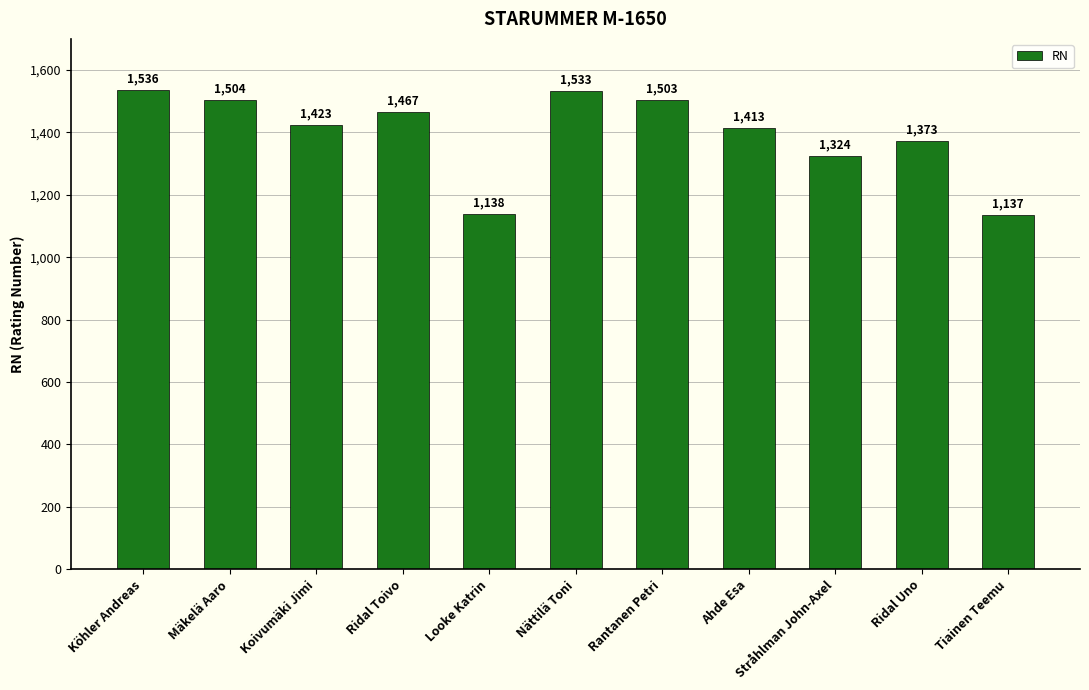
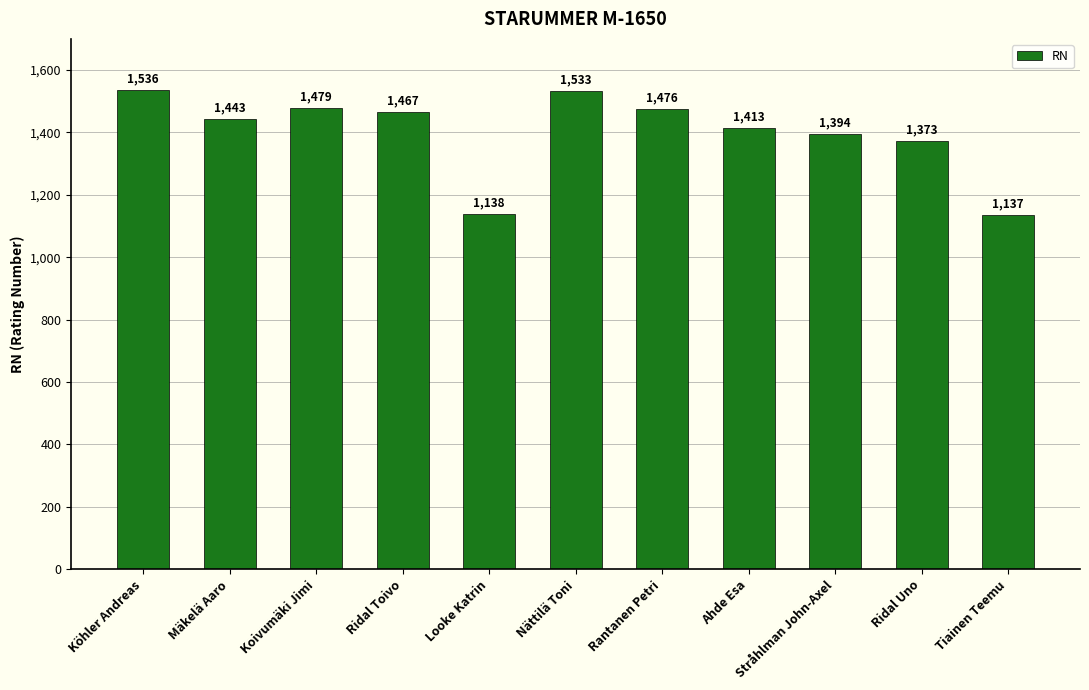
  {
    "Köhler Andreas": "1,536",
-   "Mäkelä Aaro": "1,504",
-   "Koivumäki Jimi": "1,423",
+   "Mäkelä Aaro": "1,443",
+   "Koivumäki Jimi": "1,479",
    "Ridal Toivo": "1,467",
    "Looke Katrin": "1,138",
    "Nättilä Toni": "1,533",
-   "Rantanen Petri": "1,503",
+   "Rantanen Petri": "1,476",
    "Ahde Esa": "1,413",
-   "Stråhlman John-Axel": "1,324",
+   "Stråhlman John-Axel": "1,394",
    "Ridal Uno": "1,373",
    "Tiainen Teemu": "1,137"
  }
